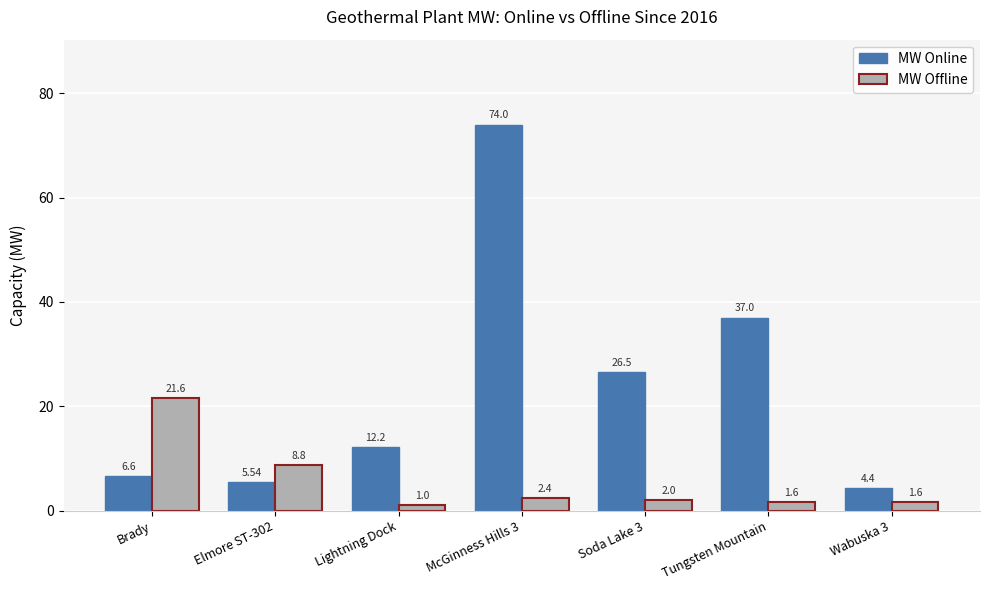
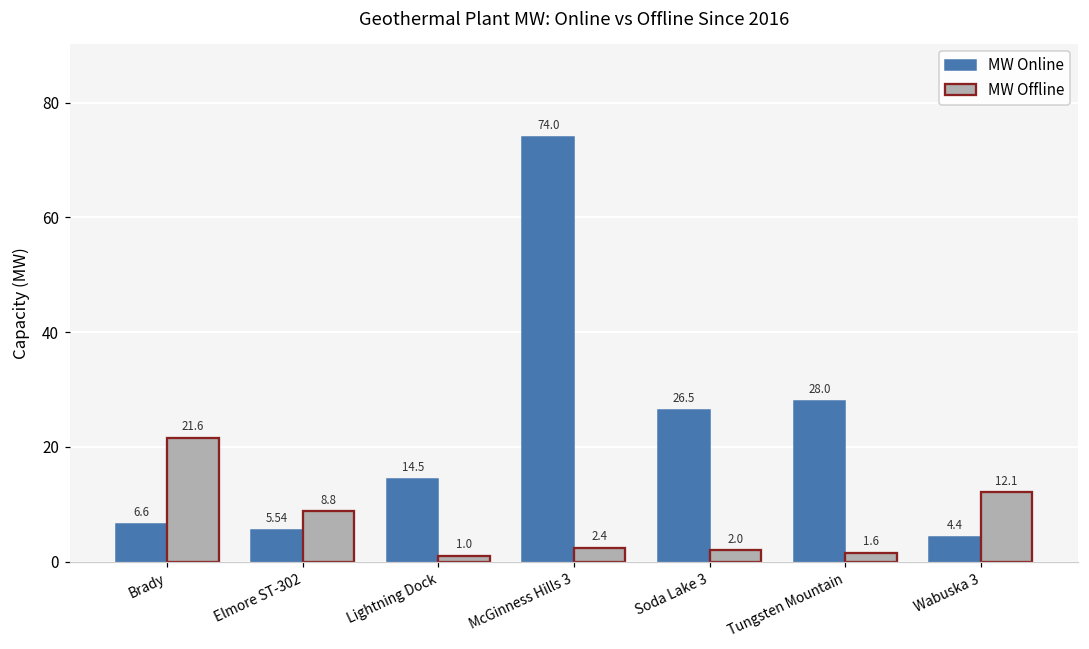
  {
    "MW Online": {
      "Brady": 6.6,
      "Elmore ST-302": 5.54,
-     "Lightning Dock": 12.2,
+     "Lightning Dock": 14.5,
      "McGinness Hills 3": 74.0,
      "Soda Lake 3": 26.5,
-     "Tungsten Mountain": 37.0,
+     "Tungsten Mountain": 28.0,
      "Wabuska 3": 4.4
    },
    "MW Offline": {
      "Brady": 21.6,
      "Elmore ST-302": 8.8,
      "Lightning Dock": 1.0,
      "McGinness Hills 3": 2.4,
      "Soda Lake 3": 2.0,
      "Tungsten Mountain": 1.6,
-     "Wabuska 3": 1.6
+     "Wabuska 3": 12.1
    }
  }
